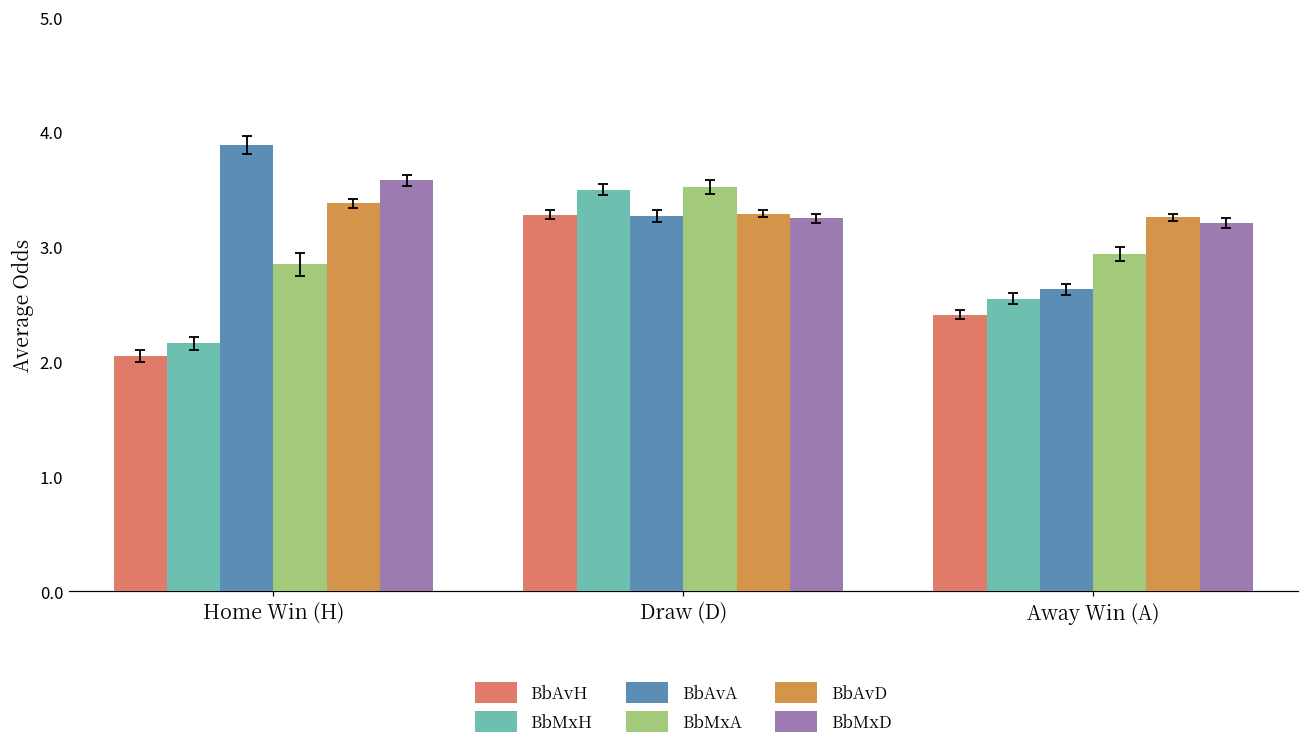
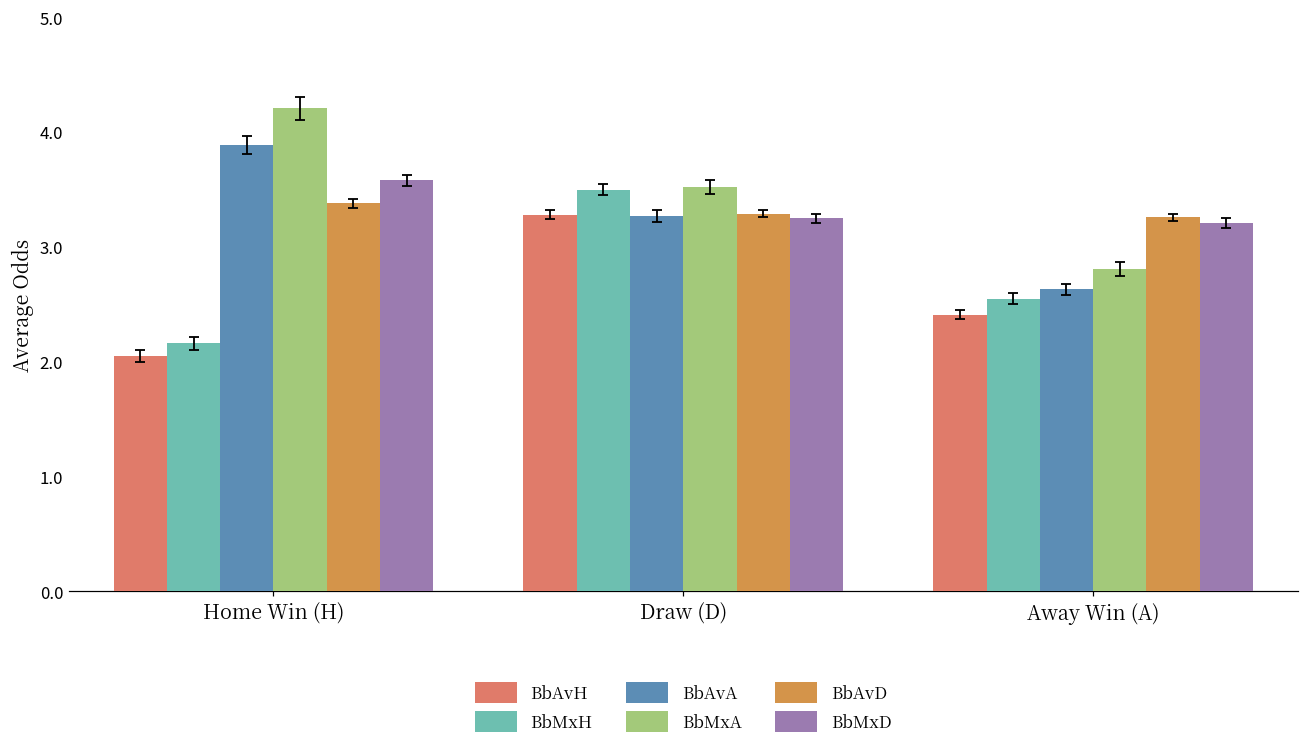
  {
    "BbMxA": {
-     "Home Win (H)": 2.85,
+     "Home Win (H)": 4.21,
      "Draw (D)": 3.52,
-     "Away Win (A)": 2.94
+     "Away Win (A)": 2.81
    },
    "BbMxD": {
      "Home Win (H)": 3.58,
      "Draw (D)": 3.25,
      "Away Win (A)": 3.21
    }
  }
